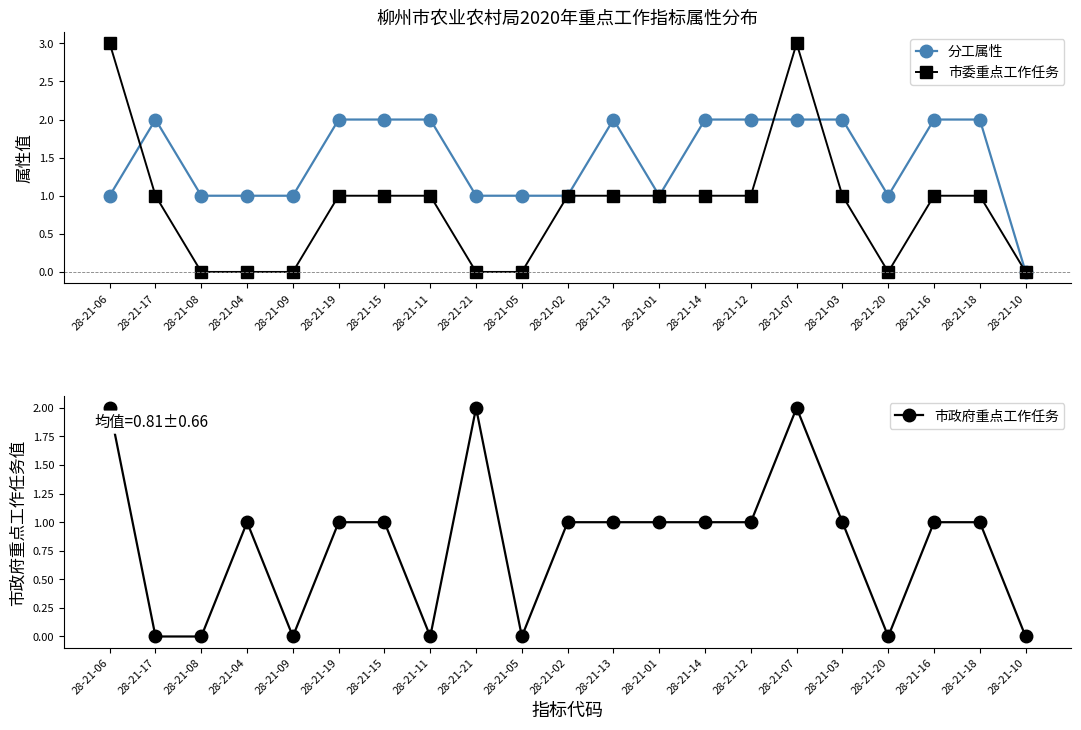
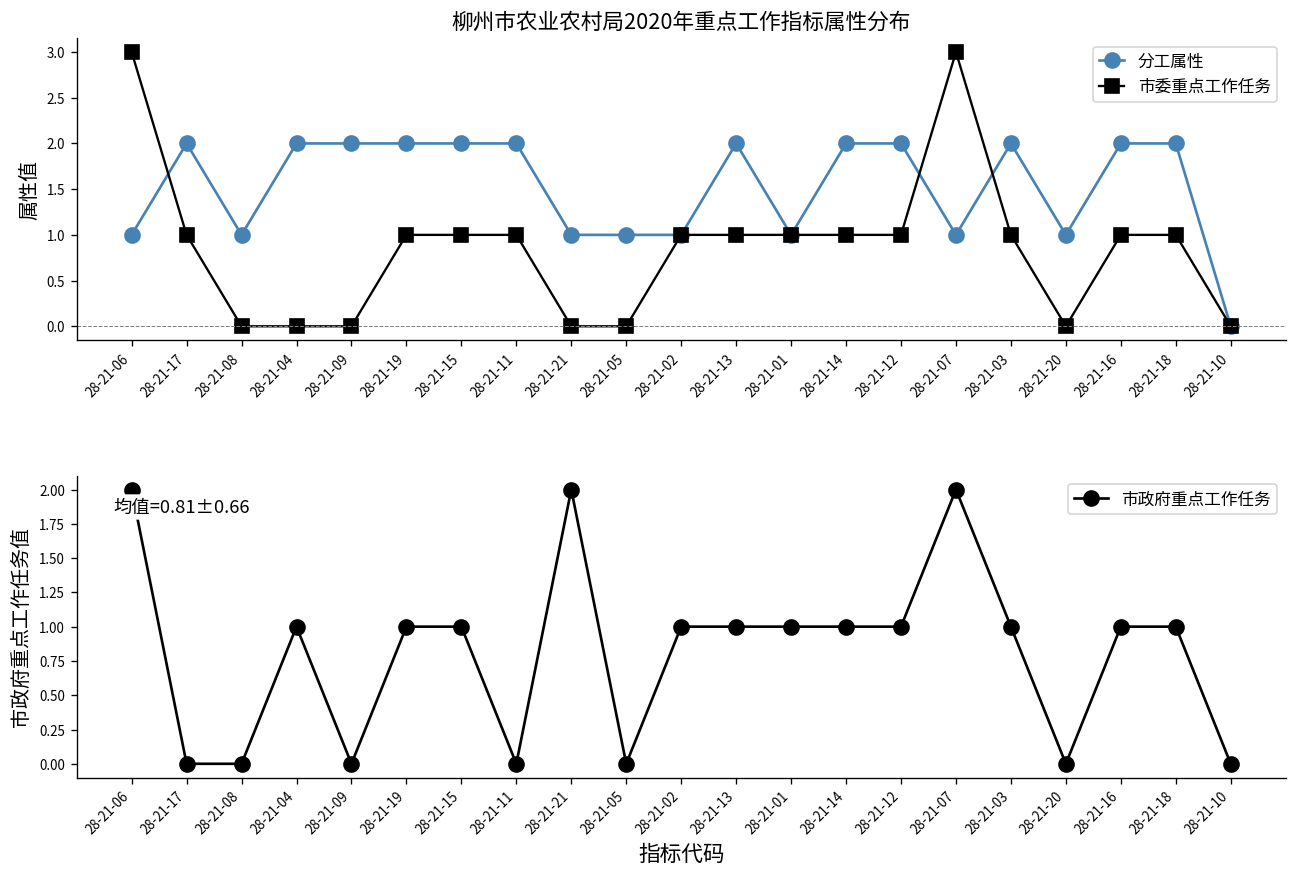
  {
    "柳州市农业农村局2020年重点工作指标属性分布": {
      "分工属性": {
        "28-21-06": 1,
        "28-21-17": 2,
        "28-21-08": 1,
-       "28-21-04": 1,
-       "28-21-09": 1,
+       "28-21-04": 2,
+       "28-21-09": 2,
        "28-21-19": 2,
        "28-21-15": 2,
        "28-21-11": 2,
        "28-21-21": 1,
        "28-21-05": 1,
        "28-21-13": 2,
        "28-21-14": 2,
        "28-21-12": 2,
-       "28-21-07": 2,
+       "28-21-07": 1,
        "28-21-03": 2,
        "28-21-20": 1,
        "28-21-16": 2,
        "28-21-18": 2
      },
      "市委重点工作任务": {
        "28-21-06": 3,
        "28-21-17": 1,
        "28-21-08": 0,
        "28-21-04": 0,
        "28-21-09": 0,
        "28-21-19": 1,
        "28-21-15": 1,
        "28-21-11": 1,
        "28-21-21": 0,
        "28-21-05": 0,
        "28-21-13": 1,
        "28-21-14": 1,
        "28-21-12": 1,
        "28-21-07": 3,
        "28-21-03": 1,
        "28-21-20": 0,
        "28-21-16": 1,
        "28-21-18": 1
      }
    }
  }
